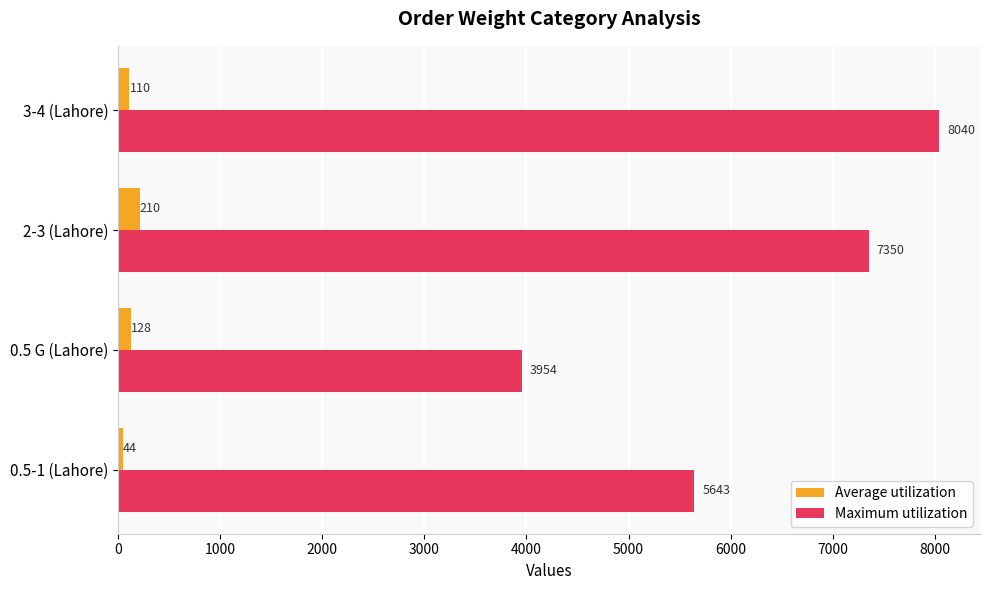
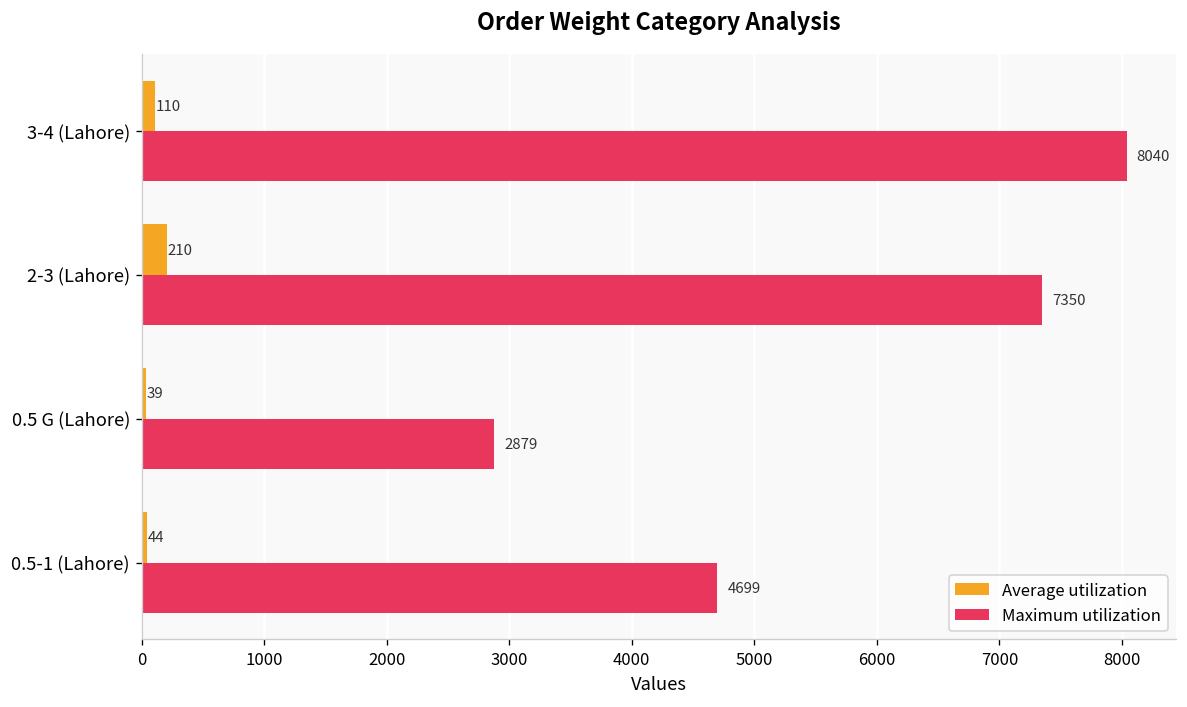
  {
    "Average utilization": {
      "3-4 (Lahore)": 110,
      "2-3 (Lahore)": 210,
-     "0.5 G (Lahore)": 128,
+     "0.5 G (Lahore)": 39,
      "0.5-1 (Lahore)": 44
    },
    "Maximum utilization": {
      "3-4 (Lahore)": 8040,
      "2-3 (Lahore)": 7350,
-     "0.5 G (Lahore)": 3954,
-     "0.5-1 (Lahore)": 5643
+     "0.5 G (Lahore)": 2879,
+     "0.5-1 (Lahore)": 4699
    }
  }
